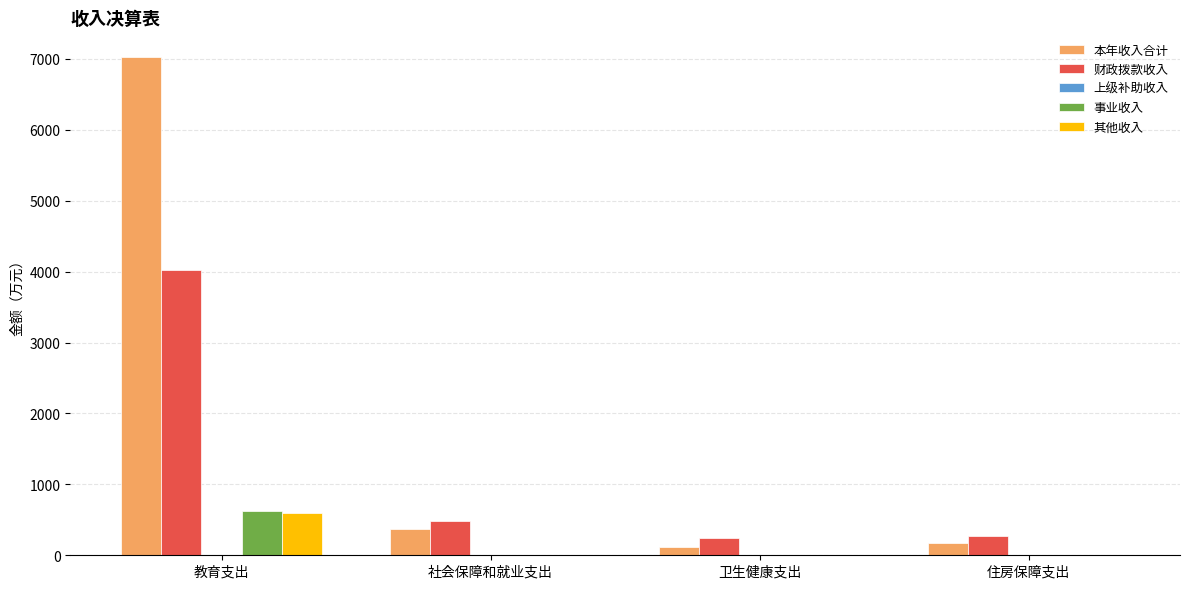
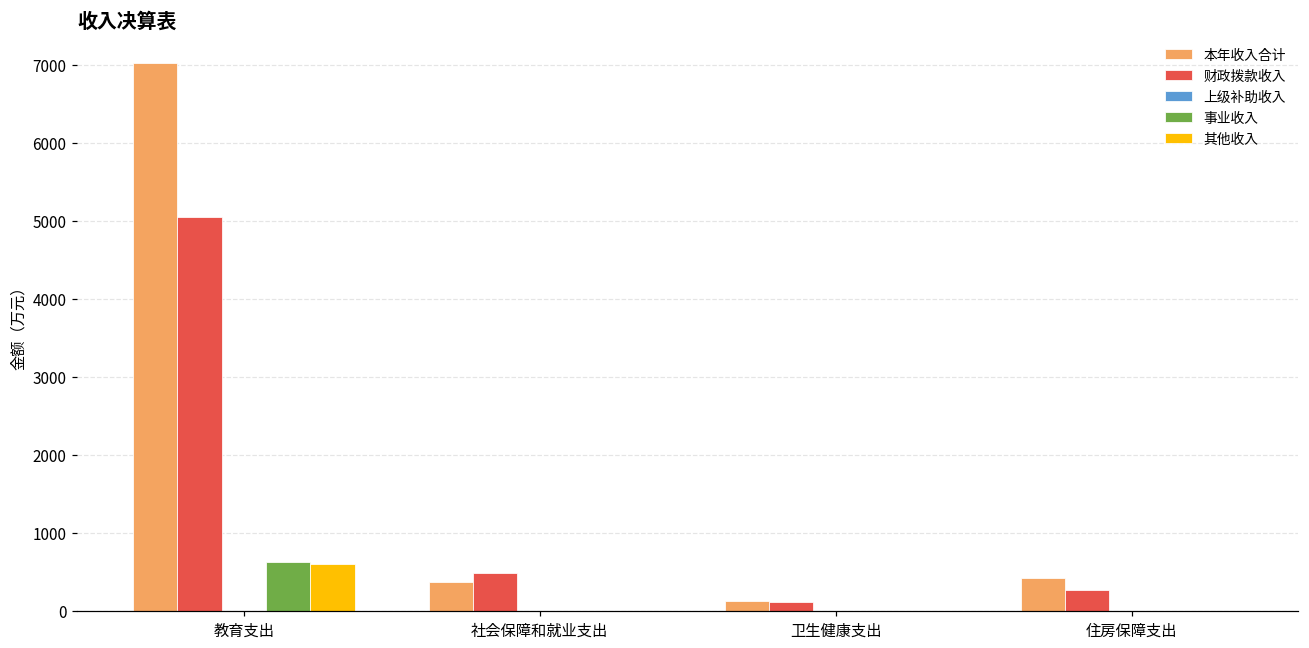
  {
    "本年收入合计": {
      "教育支出": 7000,
      "社会保障和就业支出": 400,
      "卫生健康支出": 100,
-     "住房保障支出": 200
+     "住房保障支出": 400
    },
    "财政拨款收入": {
-     "教育支出": 4000,
+     "教育支出": 5100,
      "社会保障和就业支出": 500,
-     "卫生健康支出": 200,
+     "卫生健康支出": 100,
      "住房保障支出": 300
    },
    "上级补助收入": {
      "教育支出": 0,
      "社会保障和就业支出": 0,
      "卫生健康支出": 0,
      "住房保障支出": 0
    },
    "事业收入": {
      "教育支出": 600,
      "社会保障和就业支出": 0,
      "卫生健康支出": 0,
      "住房保障支出": 0
    },
    "其他收入": {
      "教育支出": 600,
      "社会保障和就业支出": 0,
      "卫生健康支出": 0,
      "住房保障支出": 0
    }
  }
